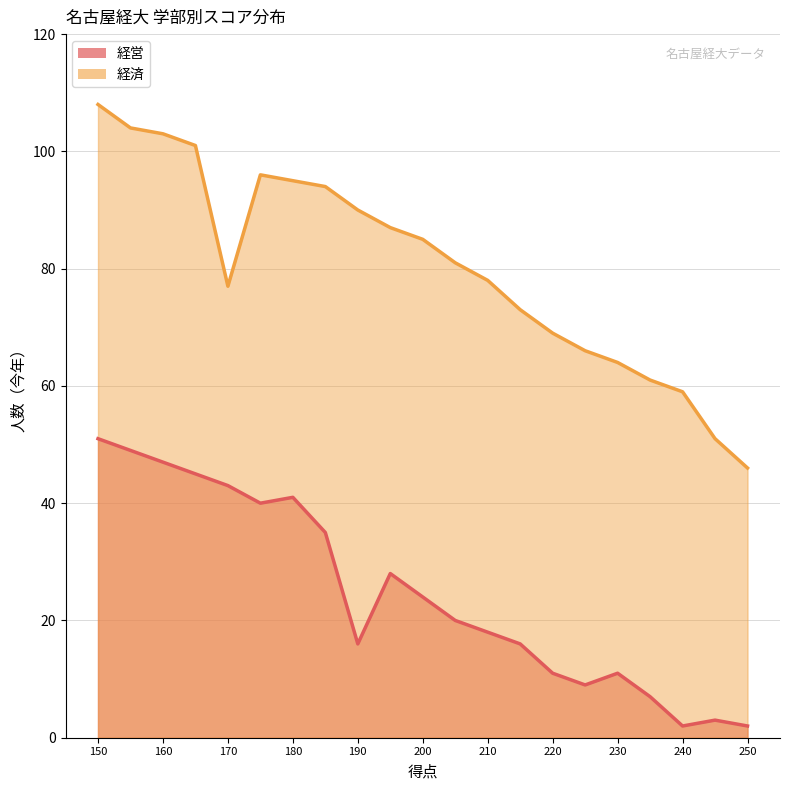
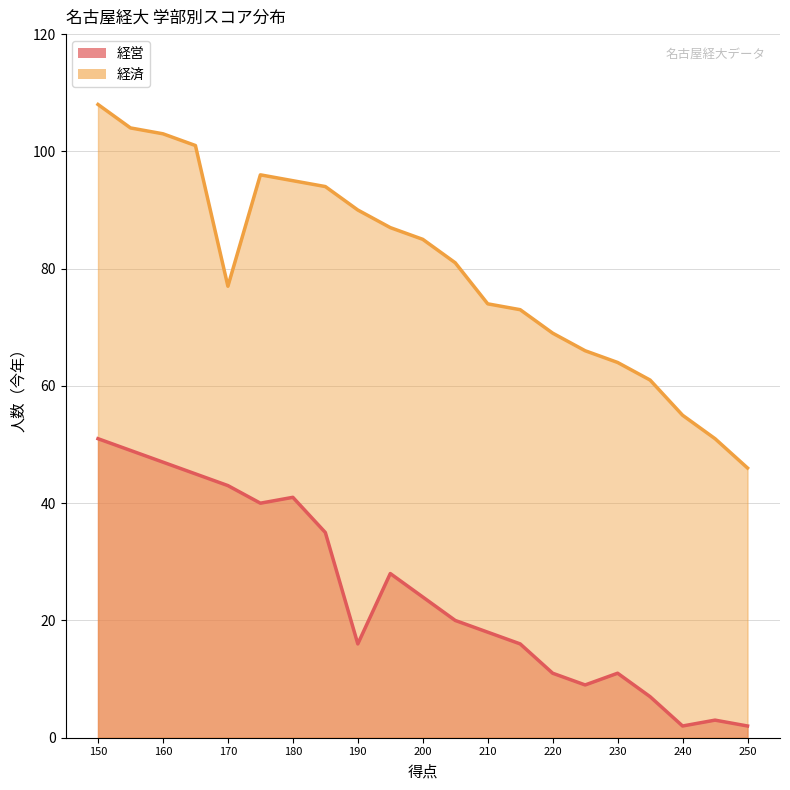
  {
    "経営": {
      "150": 51,
      "160": 47,
      "170": 43,
      "180": 41,
      "190": 16,
      "200": 24,
      "210": 18,
      "220": 11,
      "230": 11,
      "240": 2,
      "250": 2
    },
    "経済": {
      "150": 108,
      "160": 103,
      "170": 77,
      "180": 95,
      "190": 90,
      "200": 85,
-     "210": 78,
+     "210": 74,
      "220": 69,
      "230": 64,
-     "240": 59,
+     "240": 55,
      "250": 46
    }
  }
